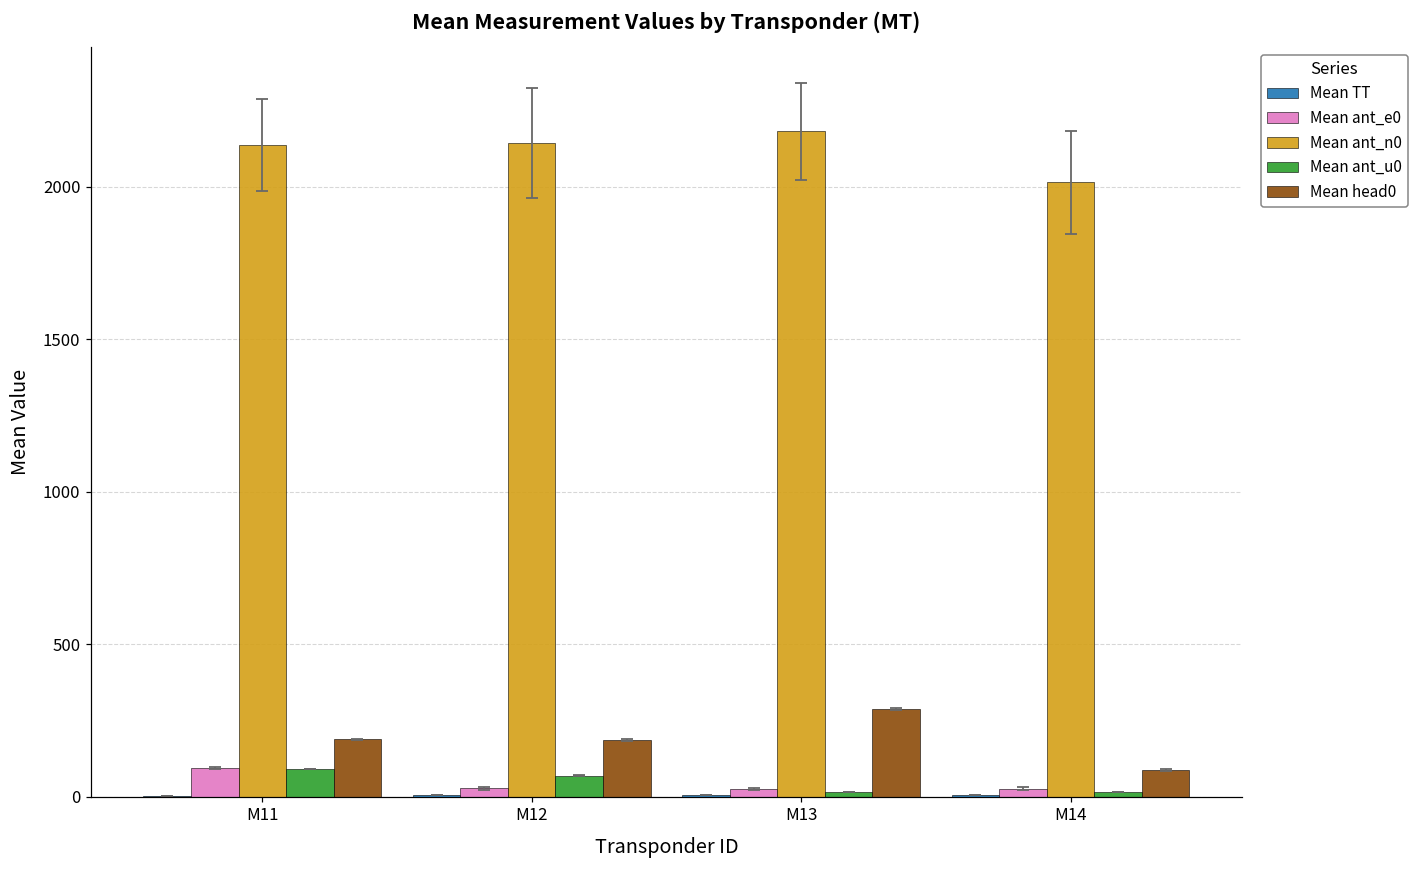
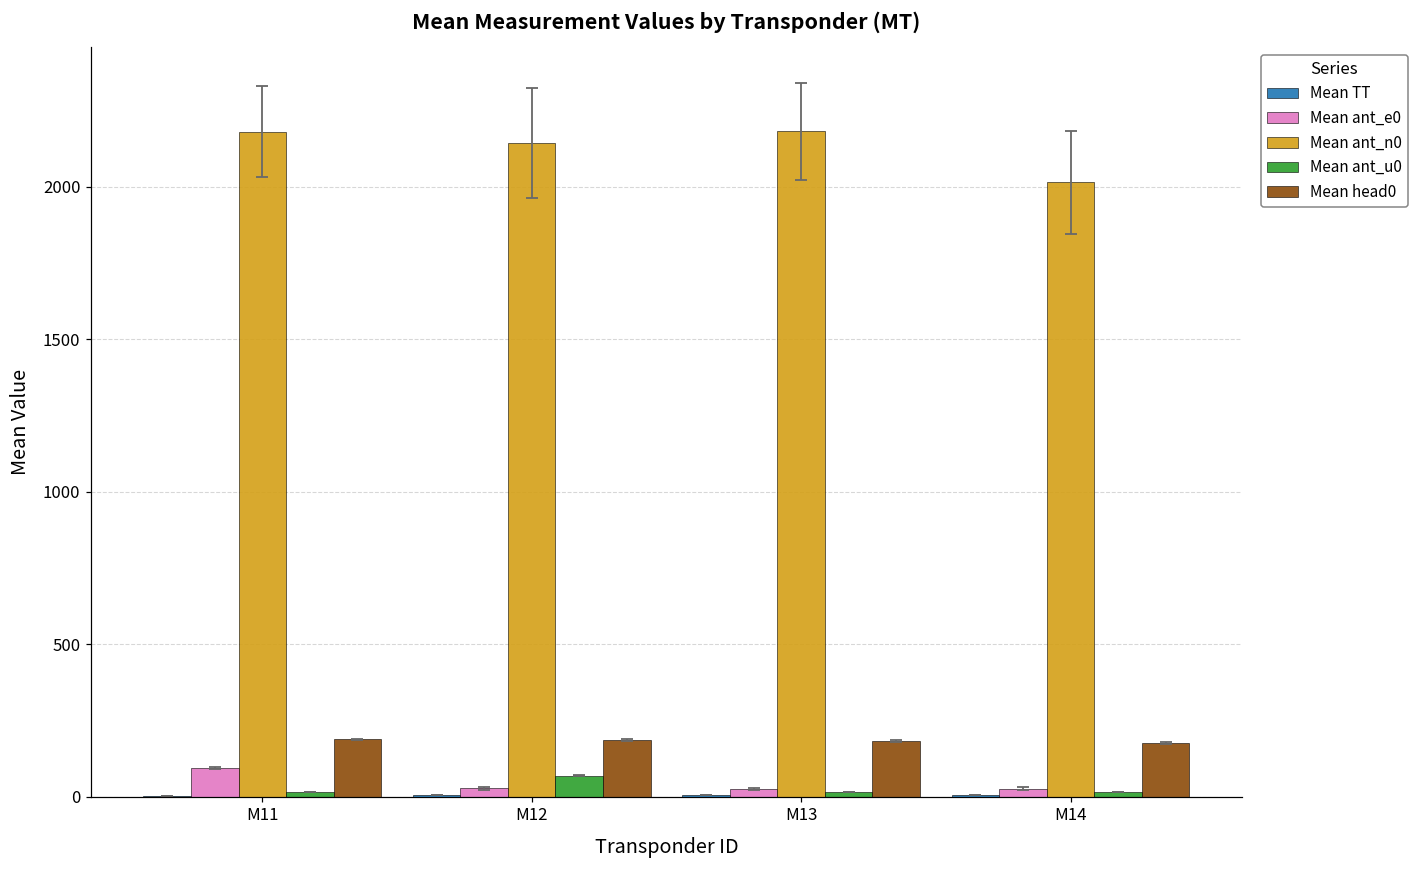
  {
    "Mean ant_e0": {
      "M11": 90,
      "M12": 30,
      "M13": 20,
      "M14": 30
    },
    "Mean ant_n0": {
-     "M11": 2140,
+     "M11": 2180,
      "M12": 2140,
      "M13": 2180,
      "M14": 2010
    },
    "Mean ant_u0": {
-     "M11": 90,
+     "M11": 10,
      "M12": 70,
      "M13": 10,
      "M14": 10
    },
    "Mean head0": {
      "M11": 190,
      "M12": 190,
-     "M13": 290,
-     "M14": 90
+     "M13": 180,
+     "M14": 180
    }
  }
